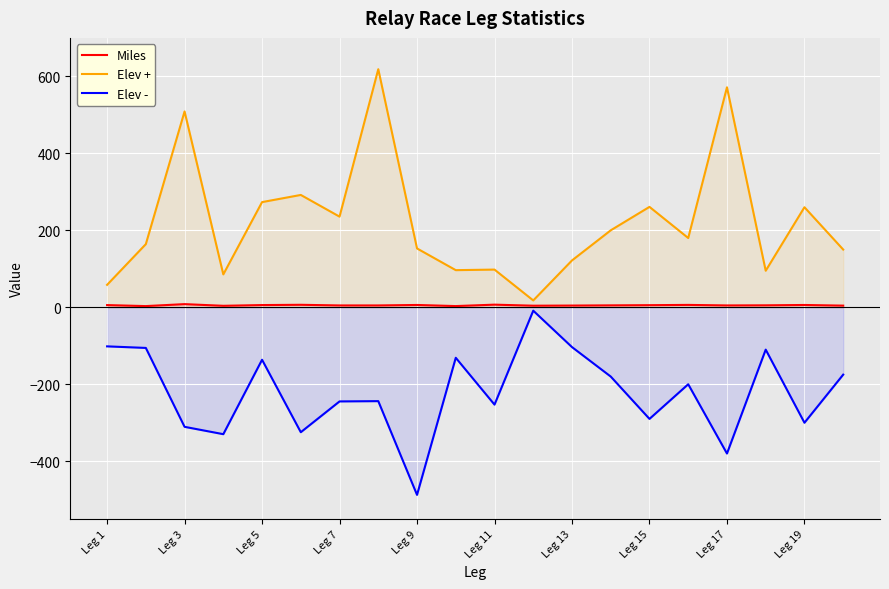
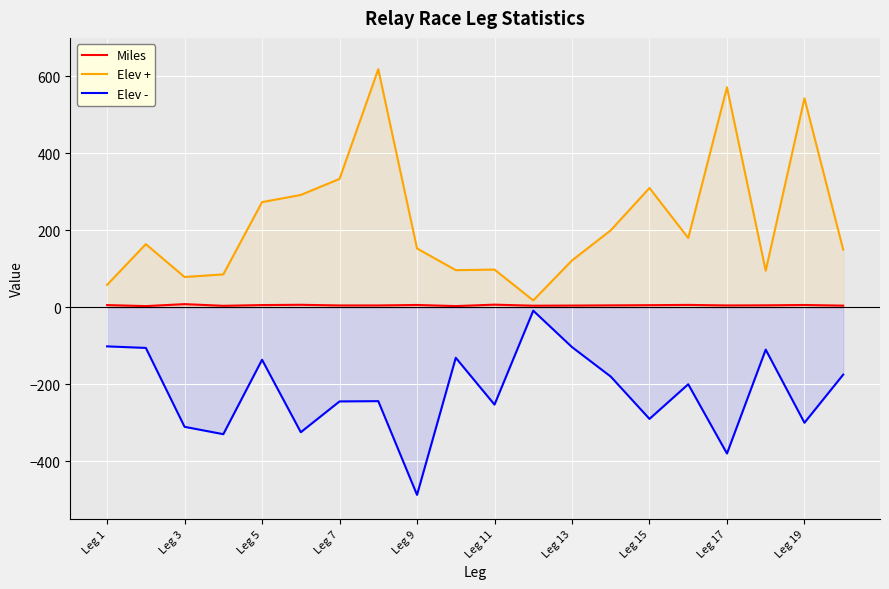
  {
    "Miles": {
      "Leg 3": 10,
      "Leg 11": 10
    },
    "Elev +": {
      "Leg 1": 60,
-     "Leg 3": 510,
+     "Leg 3": 80,
      "Leg 5": 270,
-     "Leg 7": 240,
+     "Leg 7": 330,
      "Leg 9": 150,
      "Leg 11": 100,
      "Leg 13": 120,
-     "Leg 15": 260,
+     "Leg 15": 310,
      "Leg 17": 570,
-     "Leg 19": 260
+     "Leg 19": 540
    }
  }
